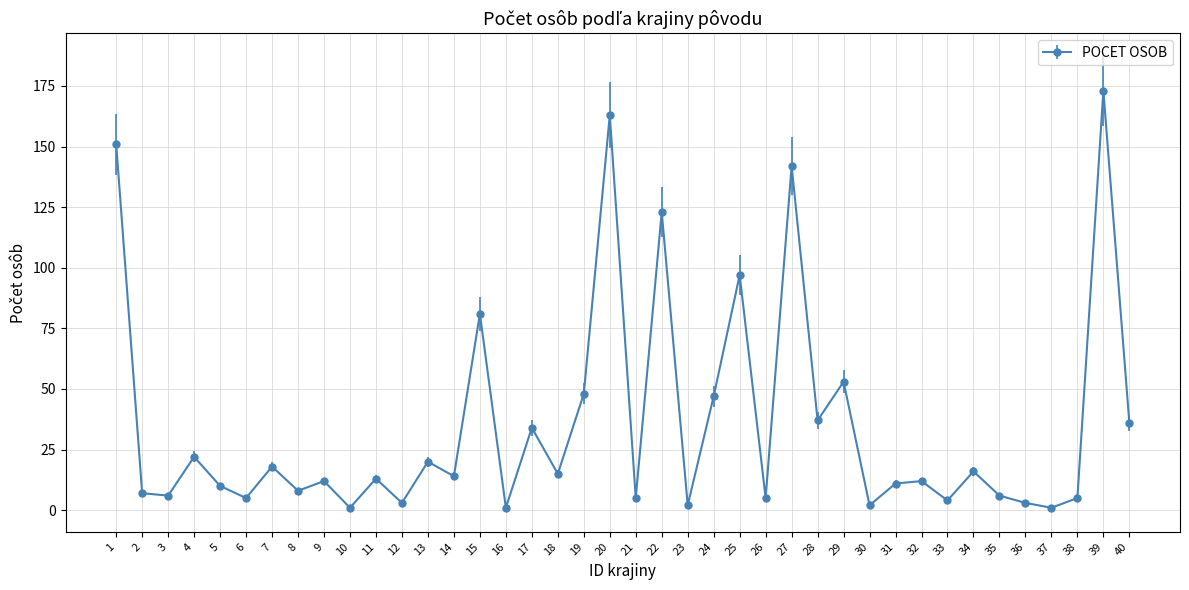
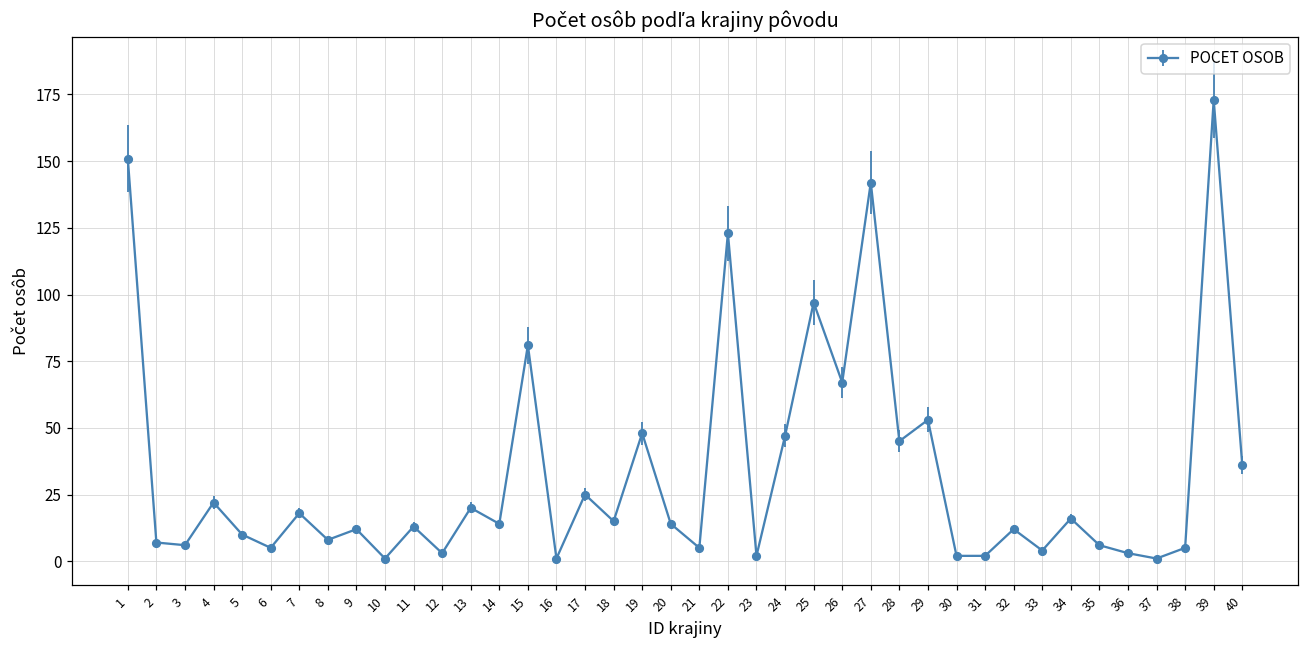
  {
    "1": 151,
    "2": 7,
    "3": 6,
    "4": 22,
    "5": 10,
    "6": 5,
    "7": 18,
    "8": 8,
    "9": 12,
    "10": 1,
    "11": 13,
    "12": 3,
    "13": 20,
    "14": 14,
    "15": 81,
    "16": 1,
-   "17": 34,
+   "17": 25,
    "18": 15,
    "19": 48,
-   "20": 163,
+   "20": 14,
    "21": 5,
    "22": 123,
    "23": 2,
    "24": 47,
    "25": 97,
-   "26": 5,
+   "26": 67,
    "27": 142,
-   "28": 37,
+   "28": 45,
    "29": 53,
    "30": 2,
-   "31": 11,
+   "31": 2,
    "32": 12,
    "33": 4,
    "34": 16,
    "35": 6,
    "36": 3,
    "37": 1,
    "38": 5,
    "39": 173,
    "40": 36
  }
